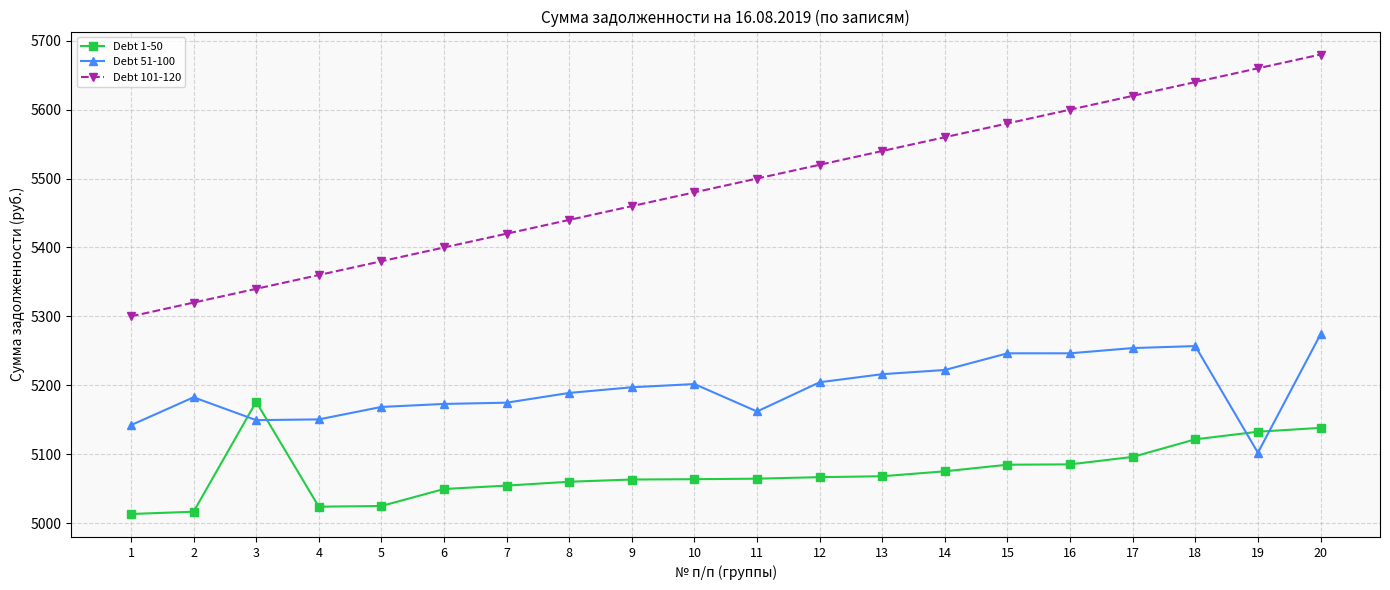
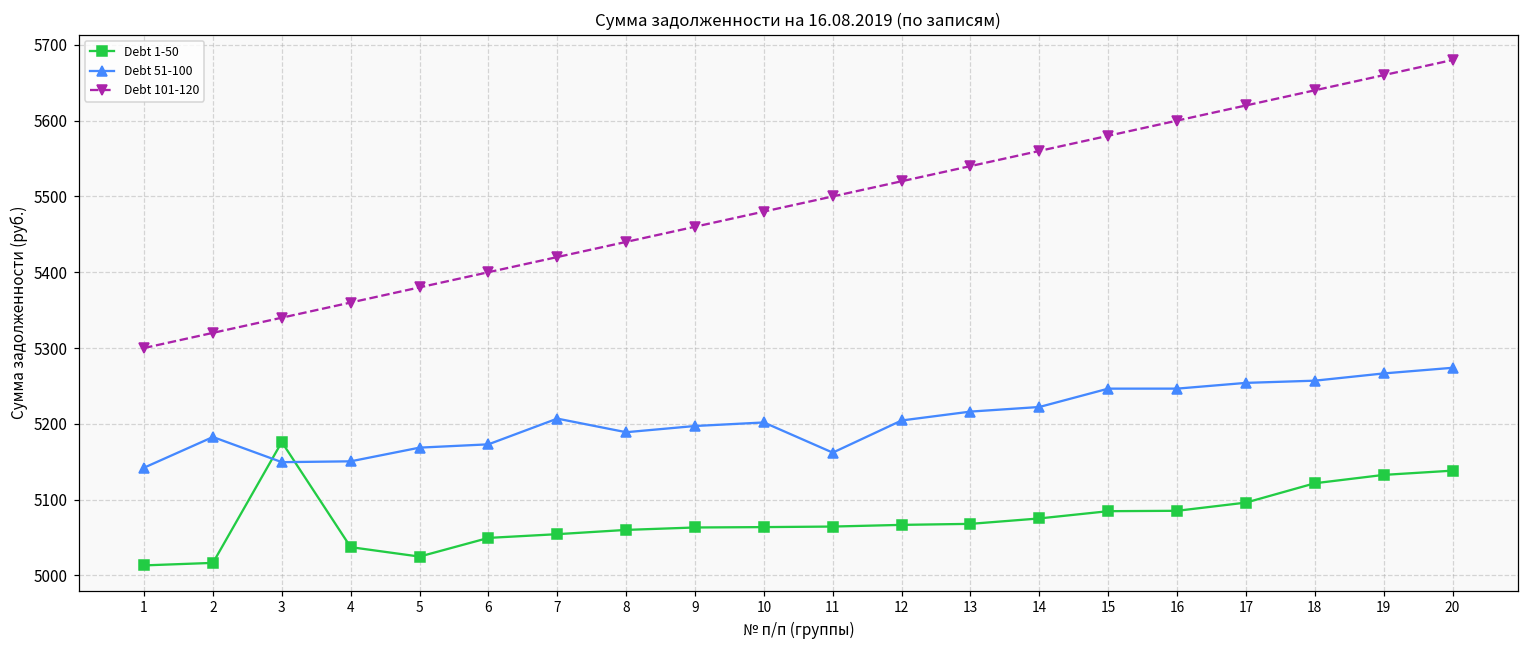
  {
    "Debt 1-50": {
      "1": 5010,
      "2": 5020,
      "3": 5180,
-     "4": 5020,
+     "4": 5040,
      "5": 5020,
      "6": 5050,
      "7": 5050,
      "8": 5060,
      "9": 5060,
      "10": 5060,
      "11": 5060,
      "12": 5070,
      "13": 5070,
      "14": 5080,
      "15": 5080,
      "16": 5090,
      "17": 5100,
      "18": 5120,
      "19": 5130,
      "20": 5140
    },
    "Debt 51-100": {
      "1": 5140,
      "2": 5180,
      "3": 5150,
      "4": 5150,
      "5": 5170,
      "6": 5170,
-     "7": 5170,
+     "7": 5210,
      "8": 5190,
      "9": 5200,
      "10": 5200,
      "11": 5160,
      "12": 5200,
      "13": 5220,
      "14": 5220,
      "15": 5250,
      "16": 5250,
      "17": 5250,
      "18": 5260,
-     "19": 5100,
+     "19": 5270,
      "20": 5270
    },
    "Debt 101-120": {
      "1": 5300,
      "2": 5320,
      "3": 5340,
      "4": 5360,
      "5": 5380,
      "6": 5400,
      "7": 5420,
      "8": 5440,
      "9": 5460,
      "10": 5480,
      "11": 5500,
      "12": 5520,
      "13": 5540,
      "14": 5560,
      "15": 5580,
      "16": 5600,
      "17": 5620,
      "18": 5640,
      "19": 5660,
      "20": 5680
    }
  }
